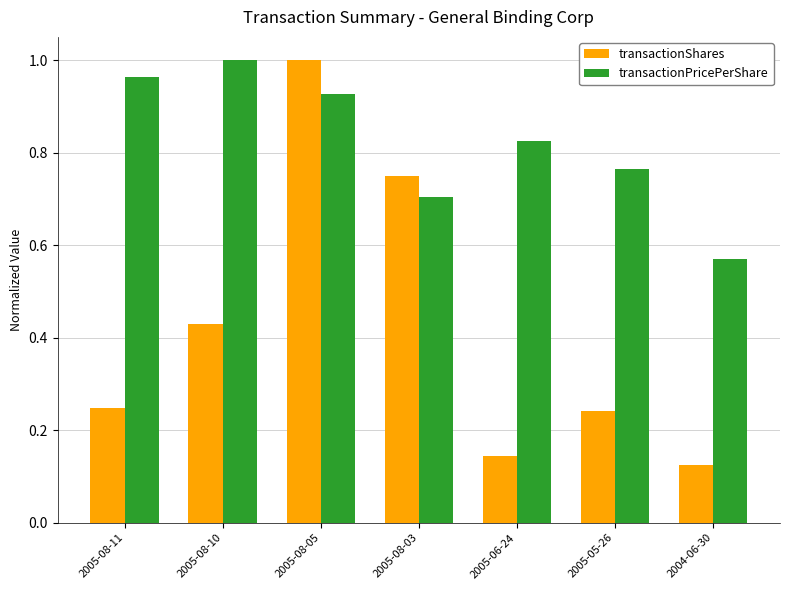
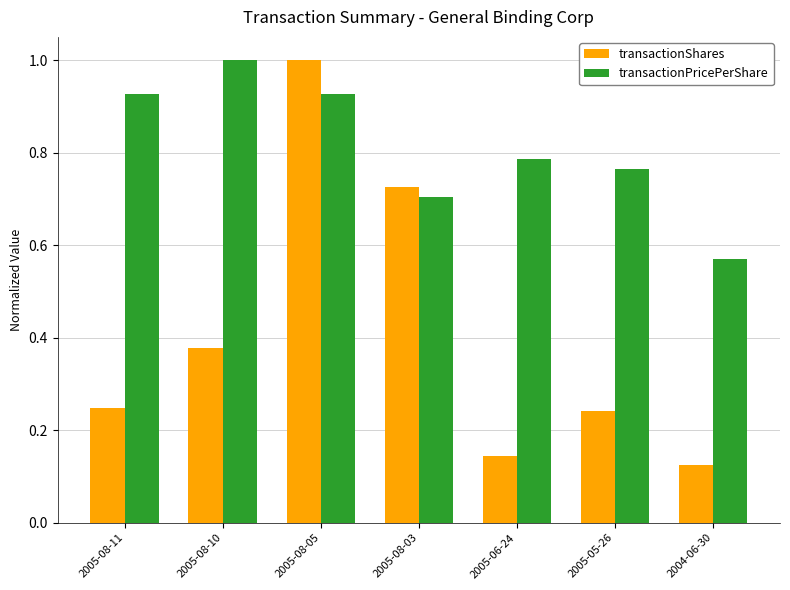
  {
    "transactionShares": {
      "2005-08-11": 0.25,
-     "2005-08-10": 0.43,
+     "2005-08-10": 0.38,
      "2005-08-05": 1.00,
-     "2005-08-03": 0.75,
+     "2005-08-03": 0.73,
      "2005-06-24": 0.14,
      "2005-05-26": 0.24,
      "2004-06-30": 0.13
    },
    "transactionPricePerShare": {
-     "2005-08-11": 0.96,
+     "2005-08-11": 0.93,
      "2005-08-10": 1.00,
      "2005-08-05": 0.93,
      "2005-08-03": 0.70,
-     "2005-06-24": 0.83,
+     "2005-06-24": 0.79,
      "2005-05-26": 0.76,
      "2004-06-30": 0.57
    }
  }
